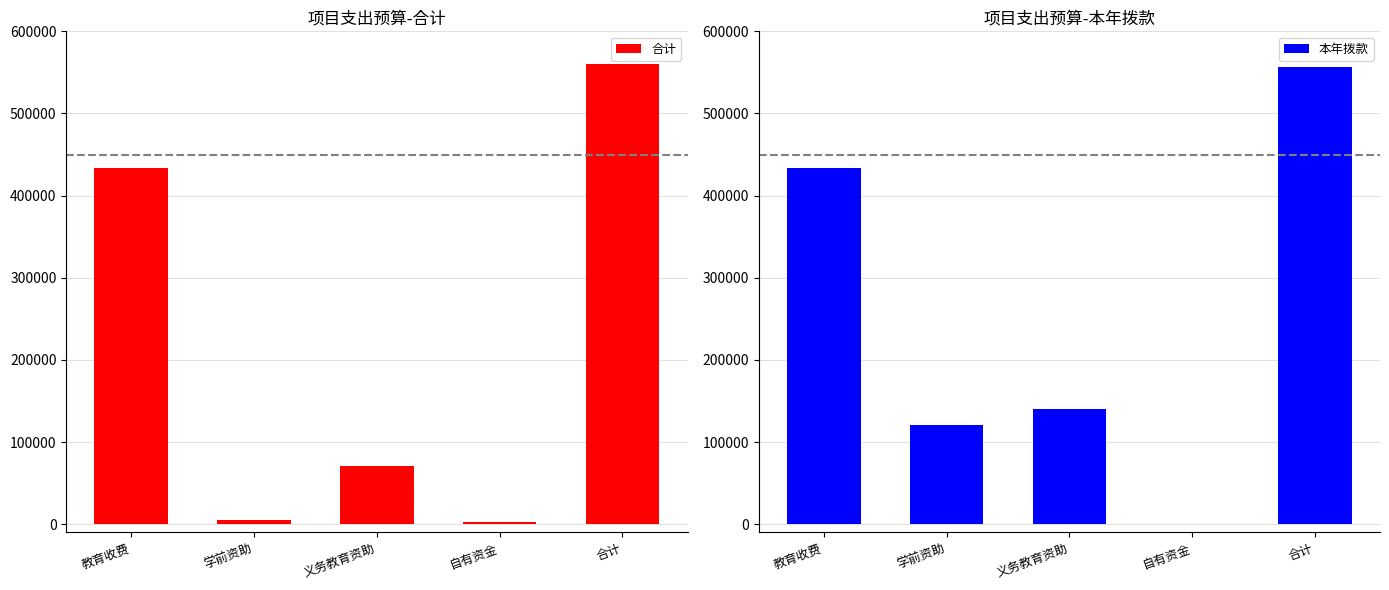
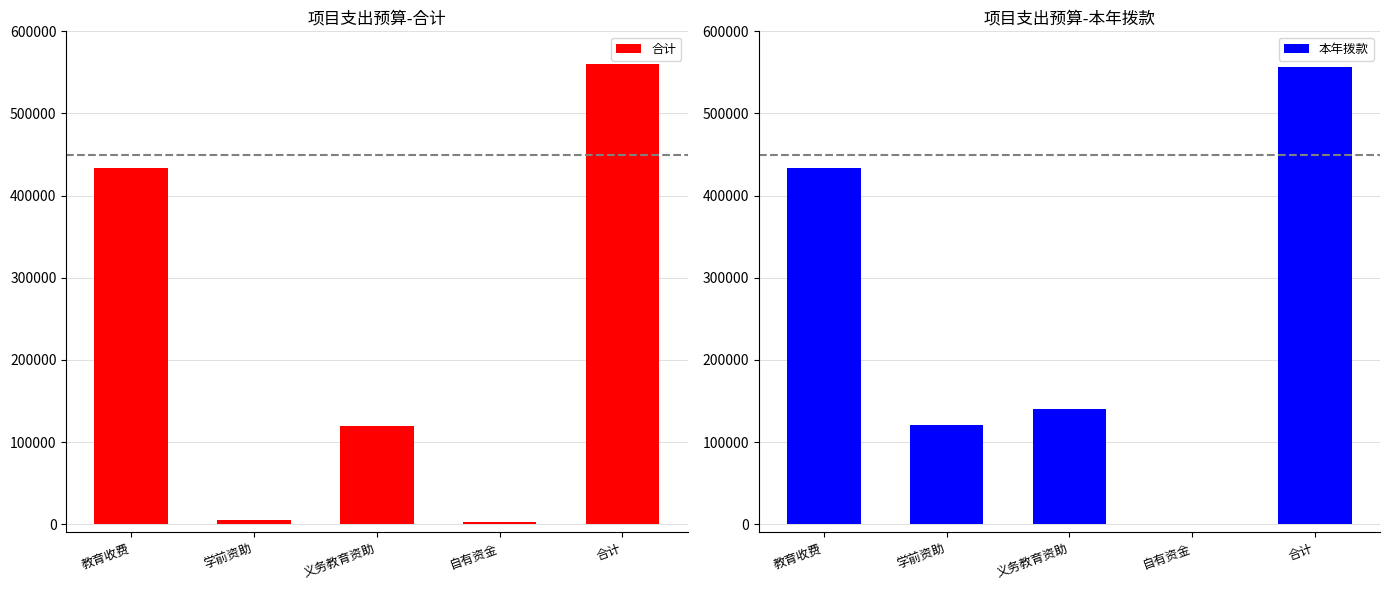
  {
    "项目支出预算-合计": {
      "教育收费": 430000,
      "学前资助": 0,
-     "义务教育资助": 70000,
+     "义务教育资助": 120000,
      "合计": 560000
    },
    "项目支出预算-本年拨款": {
      "教育收费": 430000,
      "学前资助": 120000,
      "义务教育资助": 140000,
      "自有资金": 0,
      "合计": 560000
    }
  }
